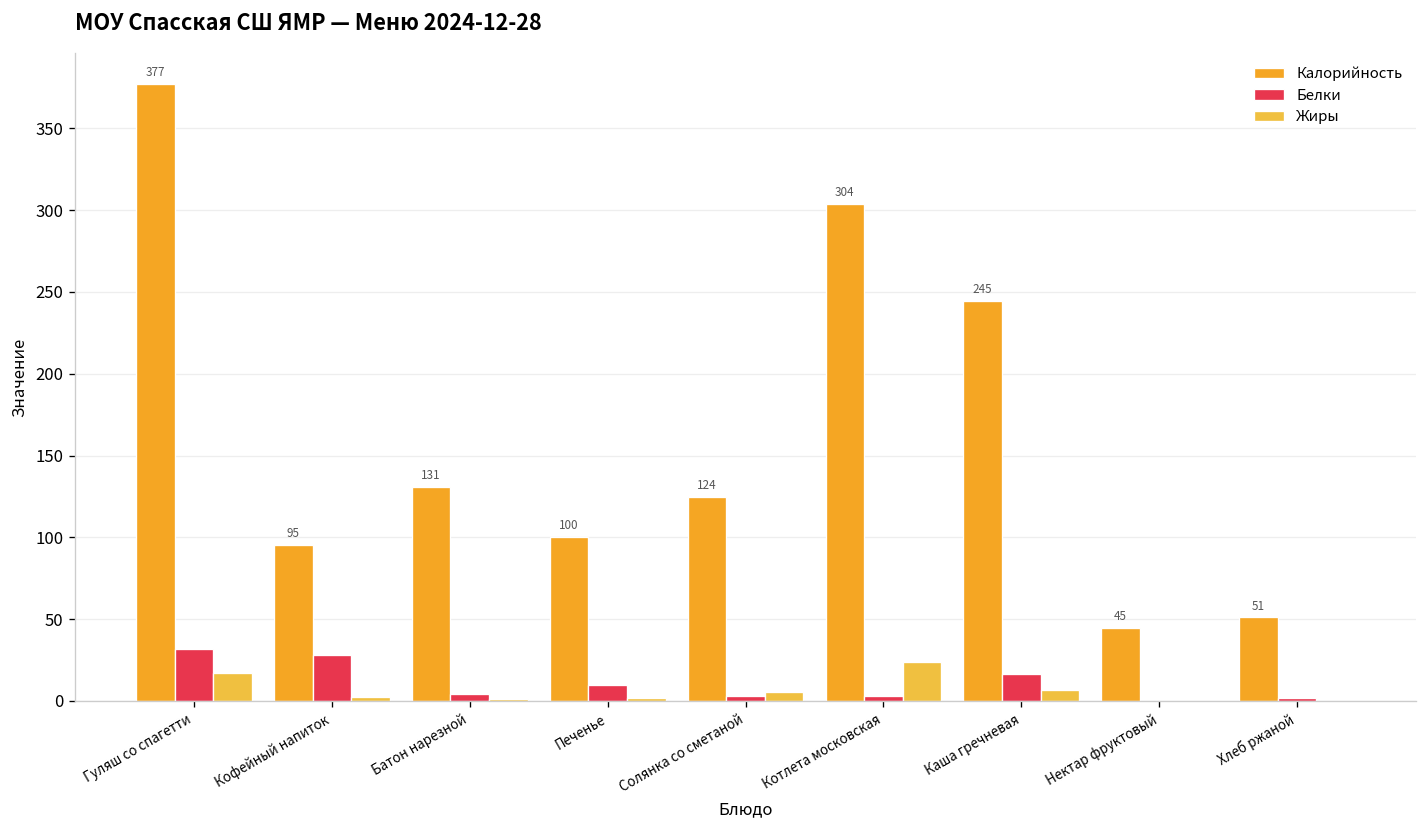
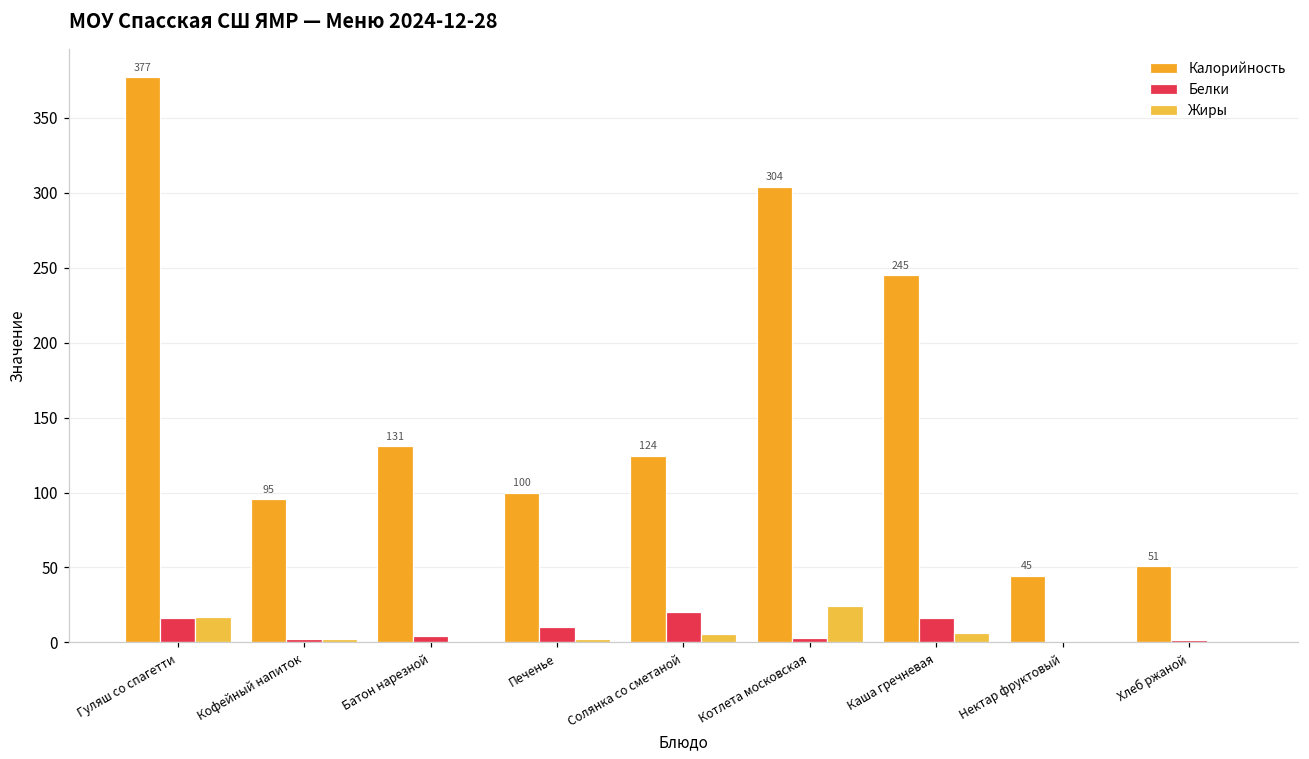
  {
    "Белки": {
-     "Гуляш со спагетти": 32,
-     "Кофейный напиток": 28,
+     "Гуляш со спагетти": 16,
+     "Кофейный напиток": 2,
      "Батон нарезной": 4,
      "Печенье": 10,
-     "Солянка со сметаной": 3,
+     "Солянка со сметаной": 20,
      "Котлета московская": 3,
      "Каша гречневая": 16,
      "Нектар фруктовый": 0
    }
  }
